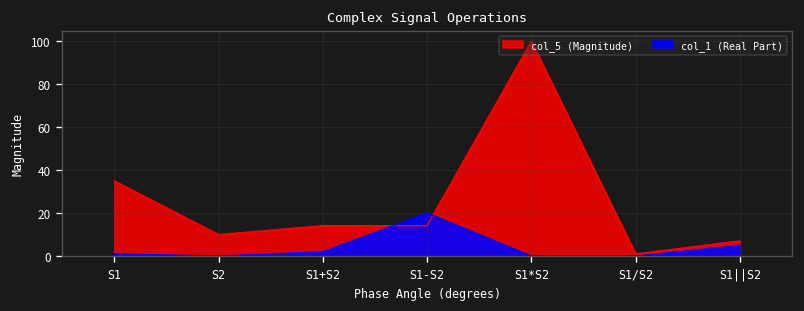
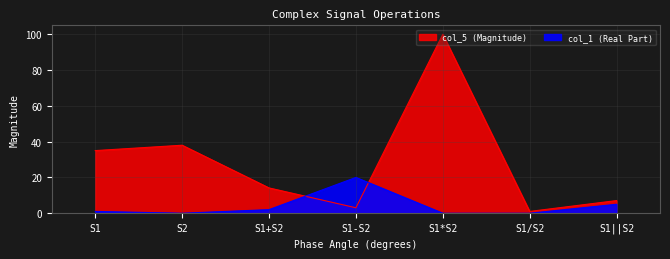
  {
    "col_5 (Magnitude)": {
      "S1": 35,
-     "S2": 10,
+     "S2": 38,
      "S1+S2": 14,
-     "S1-S2": 14,
+     "S1-S2": 3,
      "S1||S2": 7
    },
    "col_1 (Real Part)": {
      "S1": 1,
      "S2": 0,
      "S1+S2": 2,
      "S1-S2": 20,
      "S1*S2": 0,
      "S1||S2": 5
    }
  }
